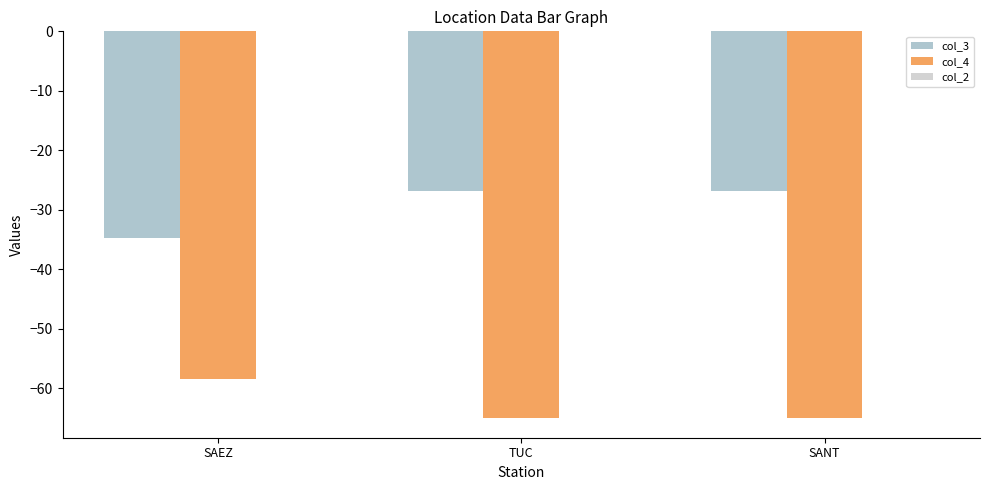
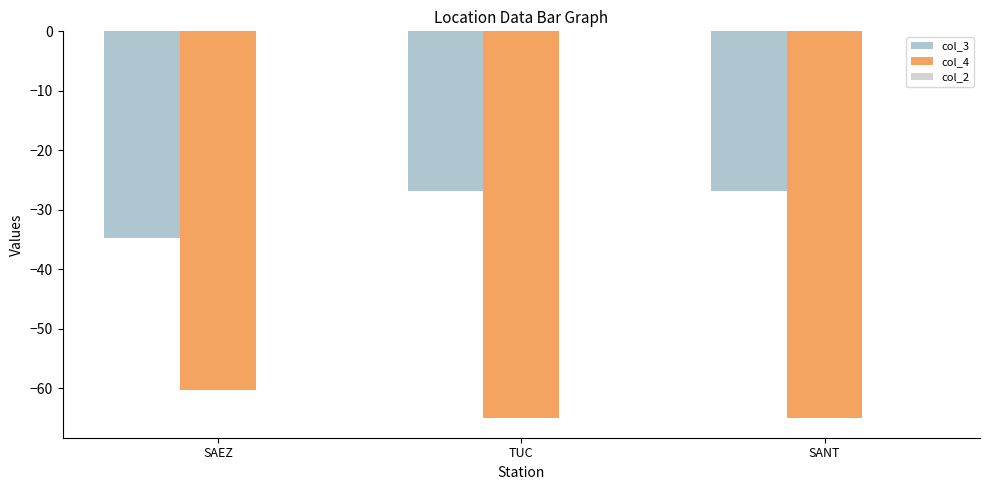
  {
    "col_4": {
-     "SAEZ": -59,
+     "SAEZ": -60,
      "TUC": -65,
      "SANT": -65
    }
  }
